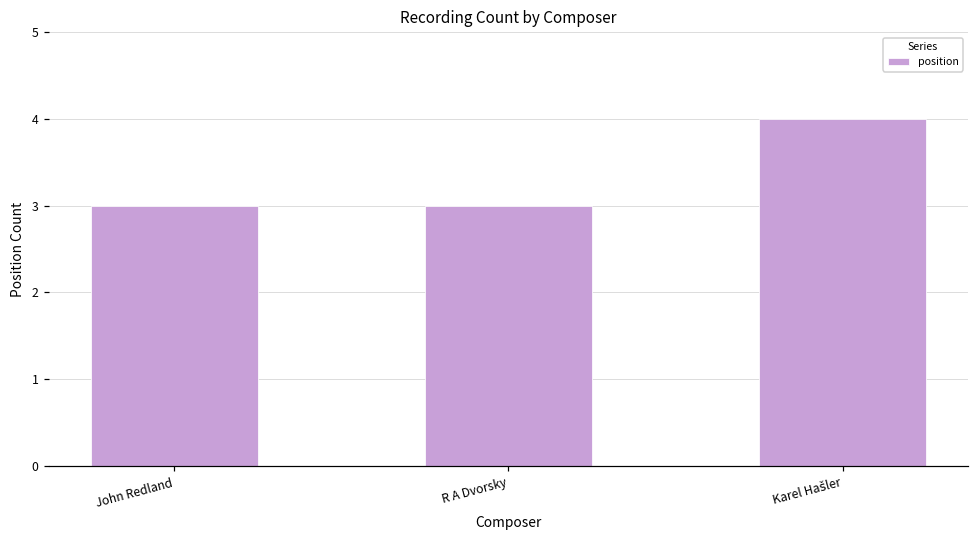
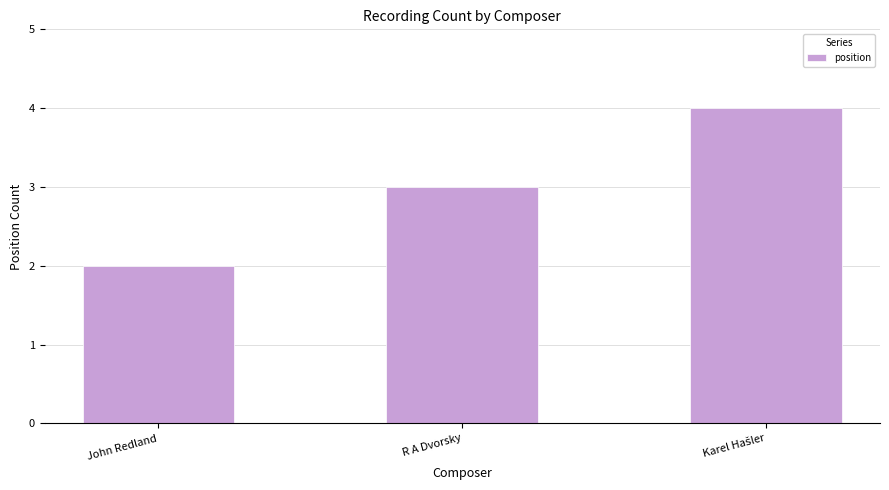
  {
-   "John Redland": 3,
+   "John Redland": 2,
    "R A Dvorsky": 3,
    "Karel Hašler": 4
  }
